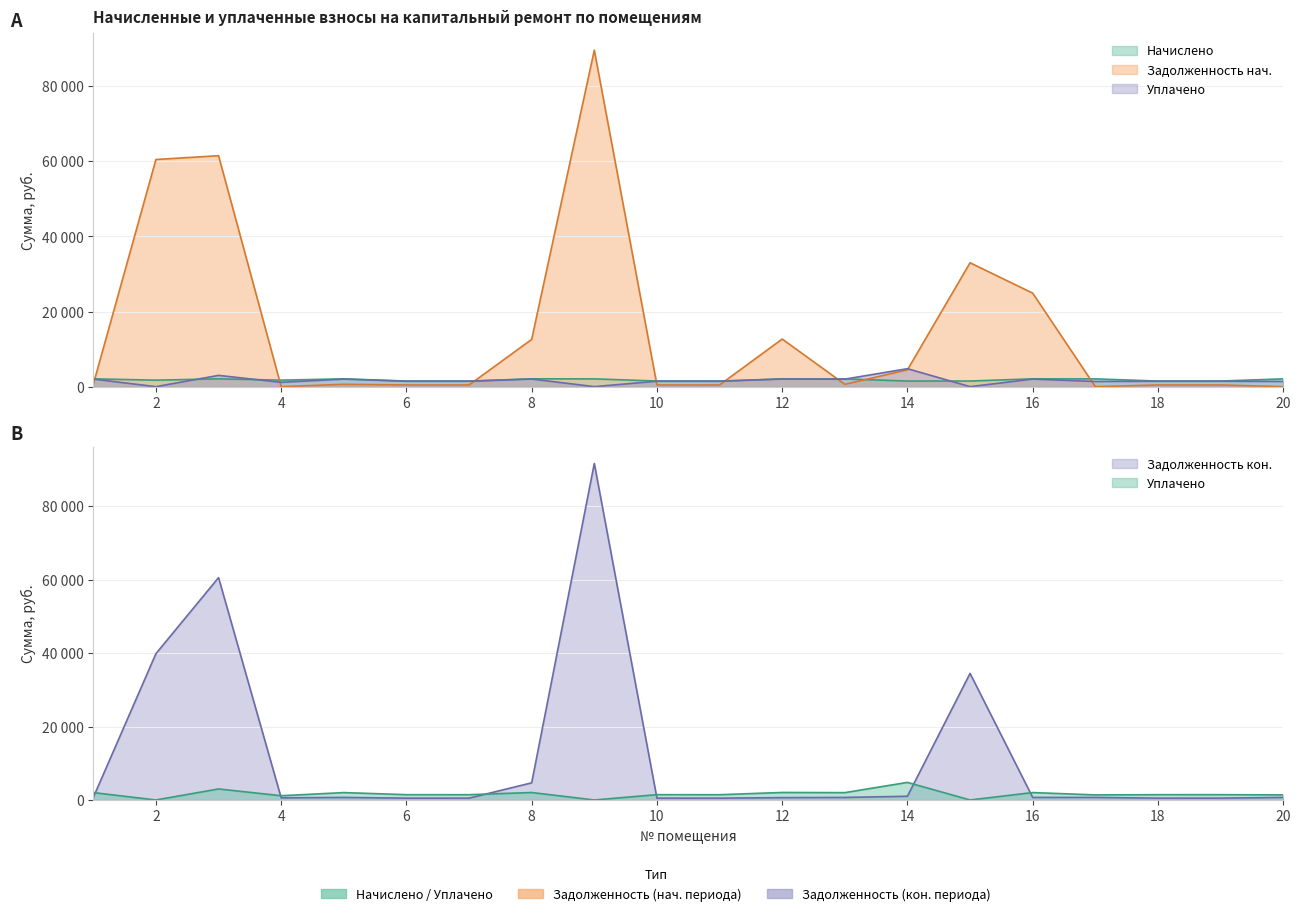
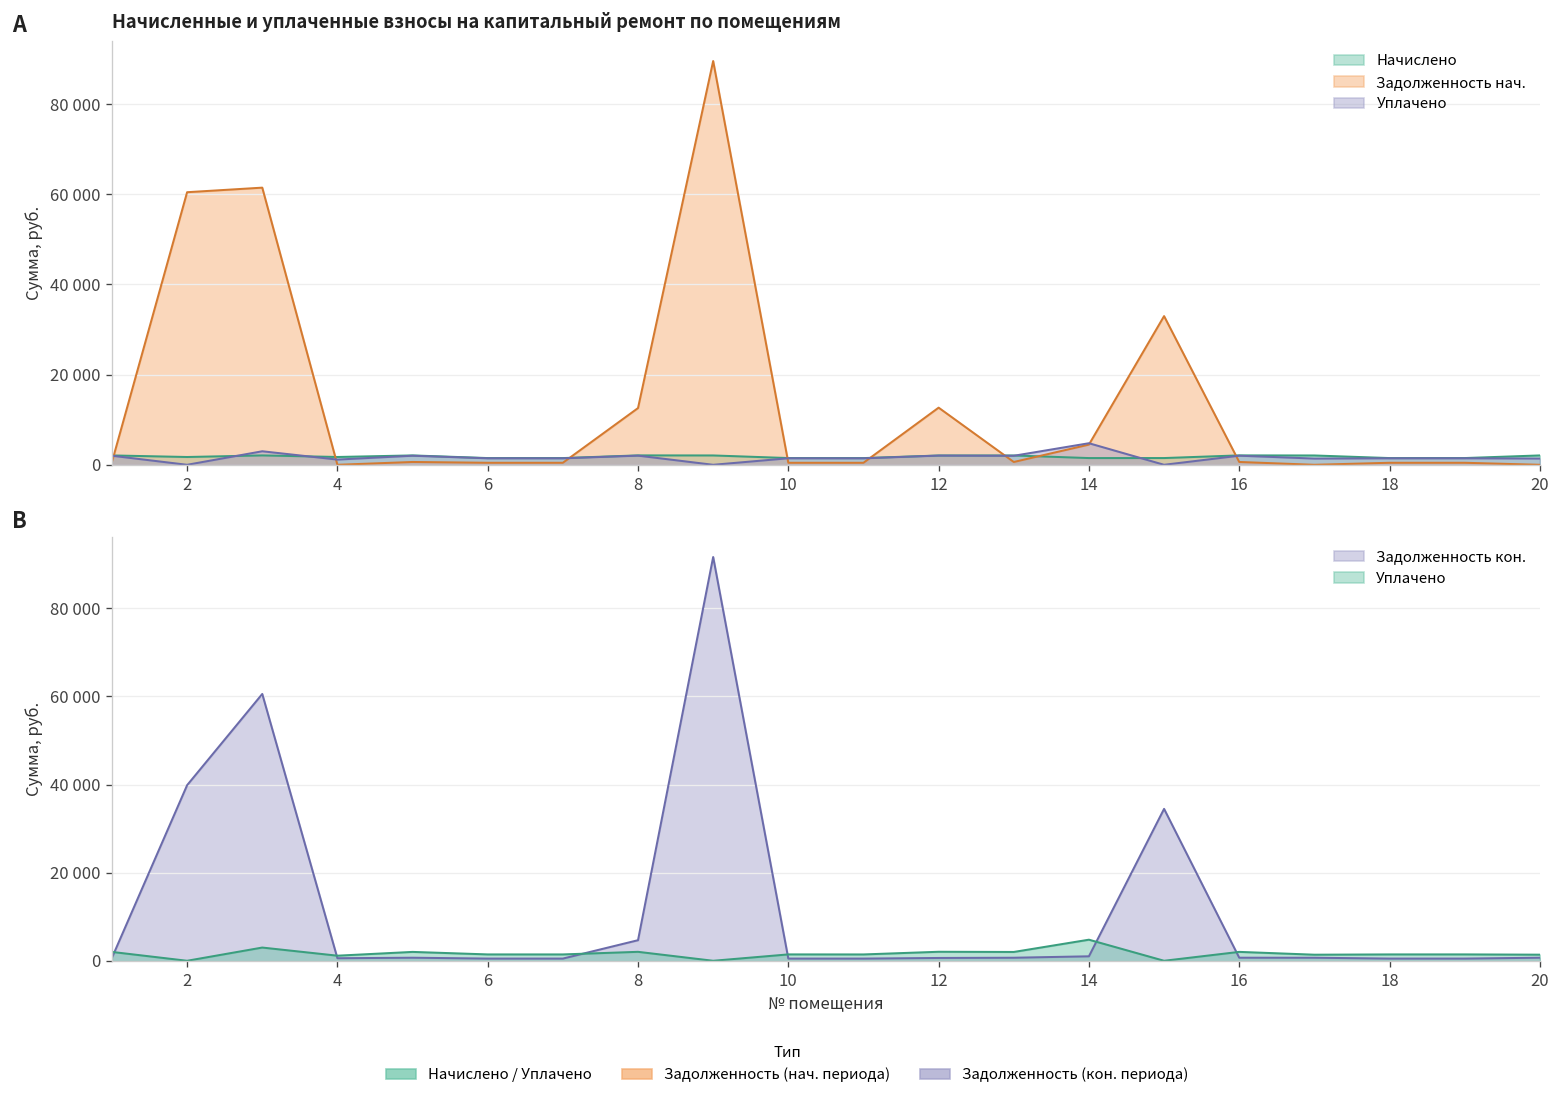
  {
    "Начисленные и уплаченные взносы на капитальный ремонт по помещениям": {
      "Задолженность нач.": {
        "2": 60000,
        "4": 0,
        "6": 0,
        "8": 13000,
        "10": 0,
        "12": 13000,
-       "16": 25000,
+       "16": 1000,
        "18": 0,
        "20": 0
      }
    }
  }
